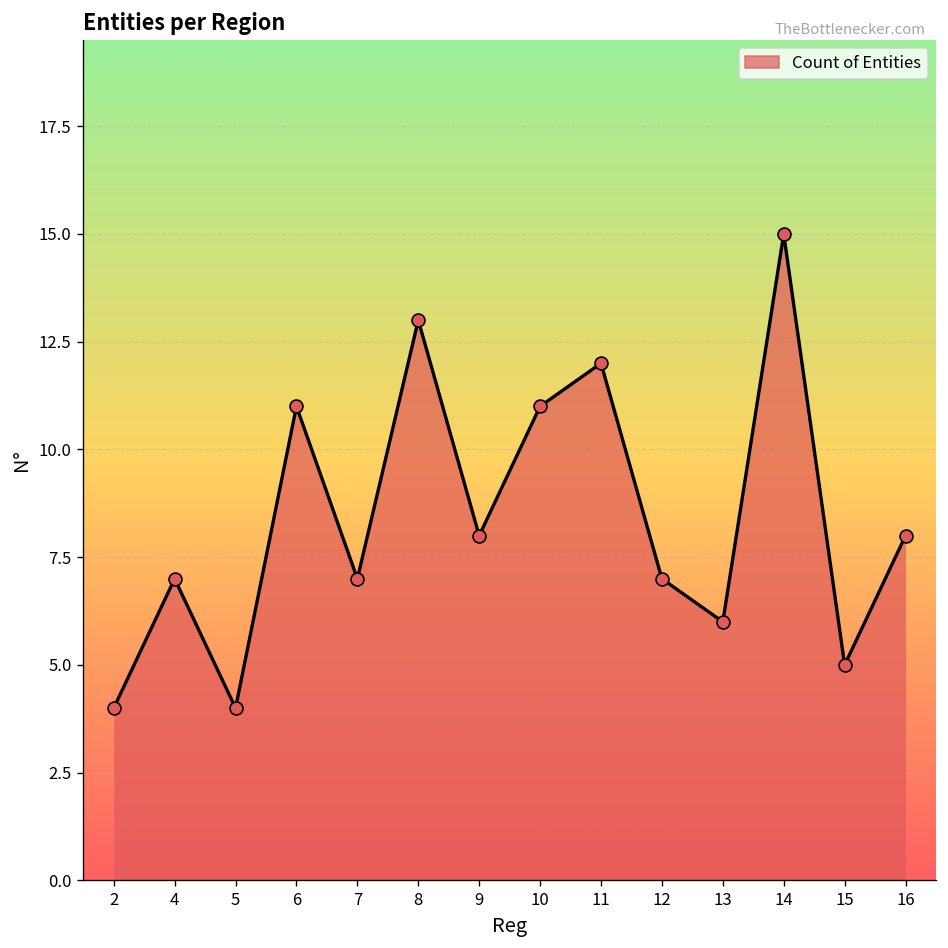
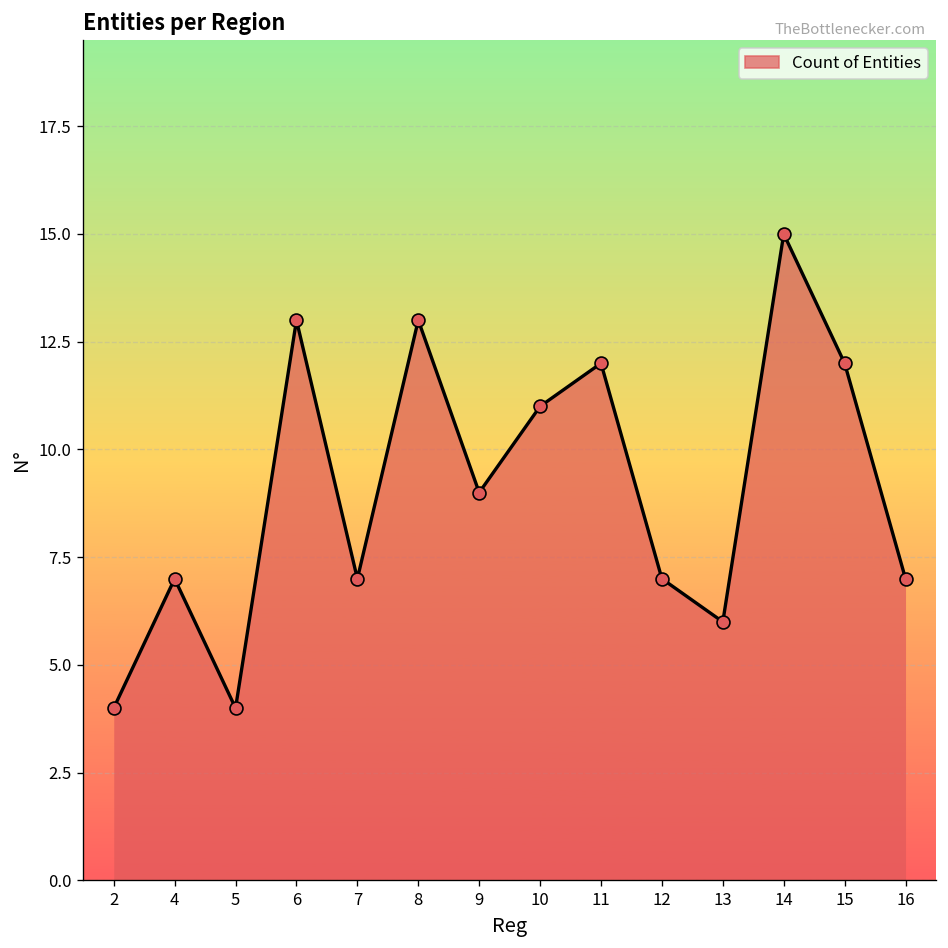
  {
    "2": 4,
    "4": 7,
    "5": 4,
-   "6": 11,
+   "6": 13,
    "7": 7,
    "8": 13,
-   "9": 8,
+   "9": 9,
    "10": 11,
    "11": 12,
    "12": 7,
    "13": 6,
    "14": 15,
-   "15": 5,
-   "16": 8
+   "15": 12,
+   "16": 7
  }
